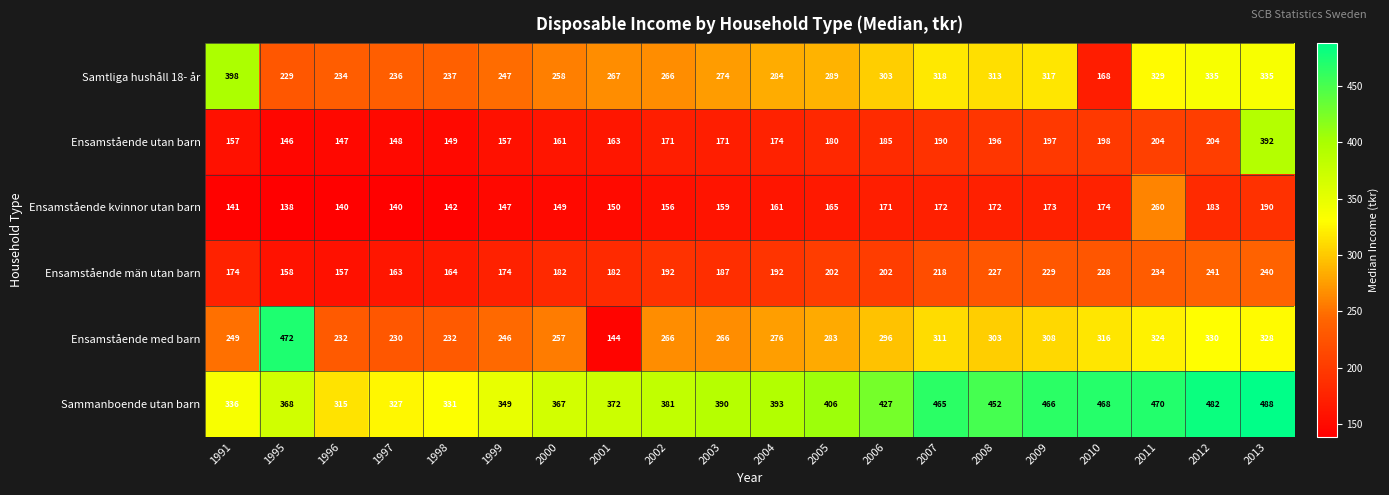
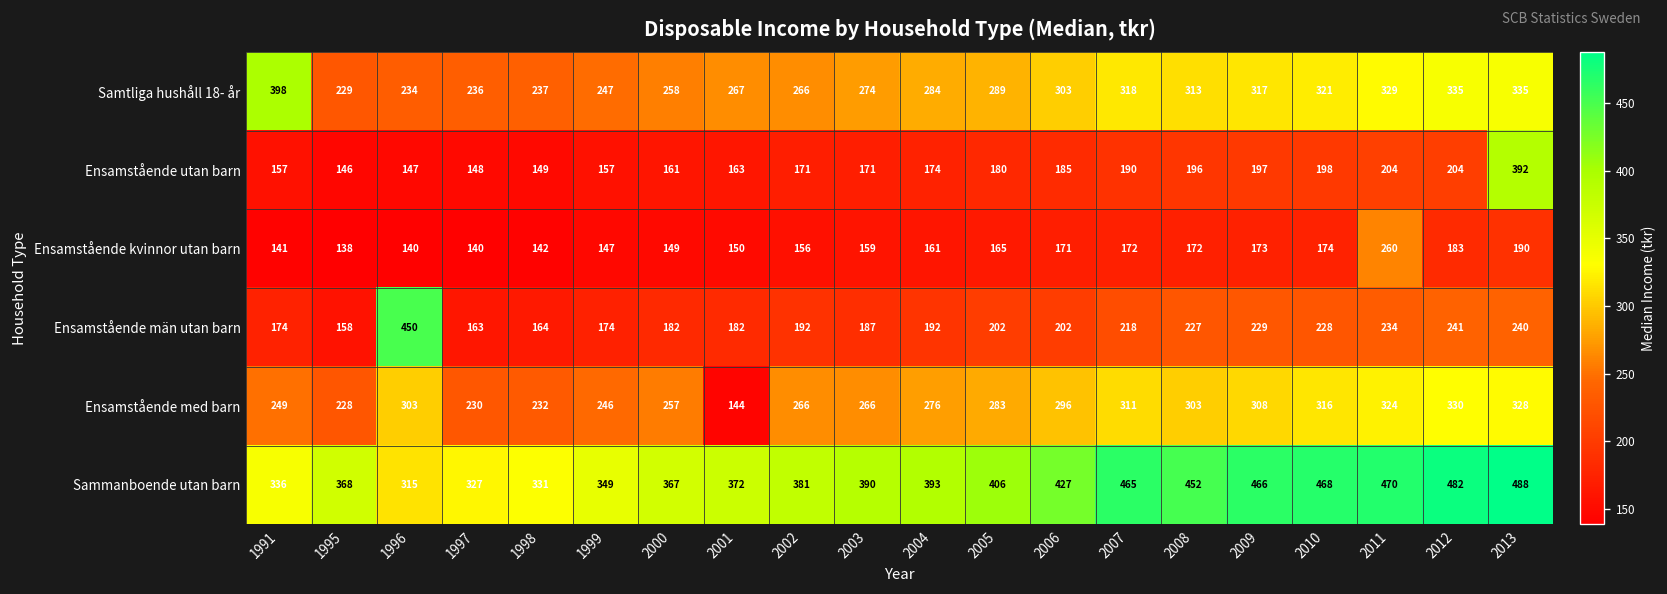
  {
    "Samtliga hushåll 18- år": {
      "1991": 398,
      "1995": 229,
      "1996": 234,
      "1997": 236,
      "1998": 237,
      "1999": 247,
      "2000": 258,
      "2001": 267,
      "2002": 266,
      "2003": 274,
      "2004": 284,
      "2005": 289,
      "2006": 303,
      "2007": 318,
      "2008": 313,
      "2009": 317,
-     "2010": 168,
+     "2010": 321,
      "2011": 329,
      "2012": 335,
      "2013": 335
    },
    "Ensamstående utan barn": {
      "1991": 157,
      "1995": 146,
      "1996": 147,
      "1997": 148,
      "1998": 149,
      "1999": 157,
      "2000": 161,
      "2001": 163,
      "2002": 171,
      "2003": 171,
      "2004": 174,
      "2005": 180,
      "2006": 185,
      "2007": 190,
      "2008": 196,
      "2009": 197,
      "2010": 198,
      "2011": 204,
      "2012": 204,
      "2013": 392
    },
    "Ensamstående kvinnor utan barn": {
      "1991": 141,
      "1995": 138,
      "1996": 140,
      "1997": 140,
      "1998": 142,
      "1999": 147,
      "2000": 149,
      "2001": 150,
      "2002": 156,
      "2003": 159,
      "2004": 161,
      "2005": 165,
      "2006": 171,
      "2007": 172,
      "2008": 172,
      "2009": 173,
      "2010": 174,
      "2011": 260,
      "2012": 183,
      "2013": 190
    },
    "Ensamstående män utan barn": {
      "1991": 174,
      "1995": 158,
-     "1996": 157,
+     "1996": 450,
      "1997": 163,
      "1998": 164,
      "1999": 174,
      "2000": 182,
      "2001": 182,
      "2002": 192,
      "2003": 187,
      "2004": 192,
      "2005": 202,
      "2006": 202,
      "2007": 218,
      "2008": 227,
      "2009": 229,
      "2010": 228,
      "2011": 234,
      "2012": 241,
      "2013": 240
    },
    "Ensamstående med barn": {
      "1991": 249,
-     "1995": 472,
-     "1996": 232,
+     "1995": 228,
+     "1996": 303,
      "1997": 230,
      "1998": 232,
      "1999": 246,
      "2000": 257,
      "2001": 144,
      "2002": 266,
      "2003": 266,
      "2004": 276,
      "2005": 283,
      "2006": 296,
      "2007": 311,
      "2008": 303,
      "2009": 308,
      "2010": 316,
      "2011": 324,
      "2012": 330,
      "2013": 328
    },
    "Sammanboende utan barn": {
      "1991": 336,
      "1995": 368,
      "1996": 315,
      "1997": 327,
      "1998": 331,
      "1999": 349,
      "2000": 367,
      "2001": 372,
      "2002": 381,
      "2003": 390,
      "2004": 393,
      "2005": 406,
      "2006": 427,
      "2007": 465,
      "2008": 452,
      "2009": 466,
      "2010": 468,
      "2011": 470,
      "2012": 482,
      "2013": 488
    }
  }
